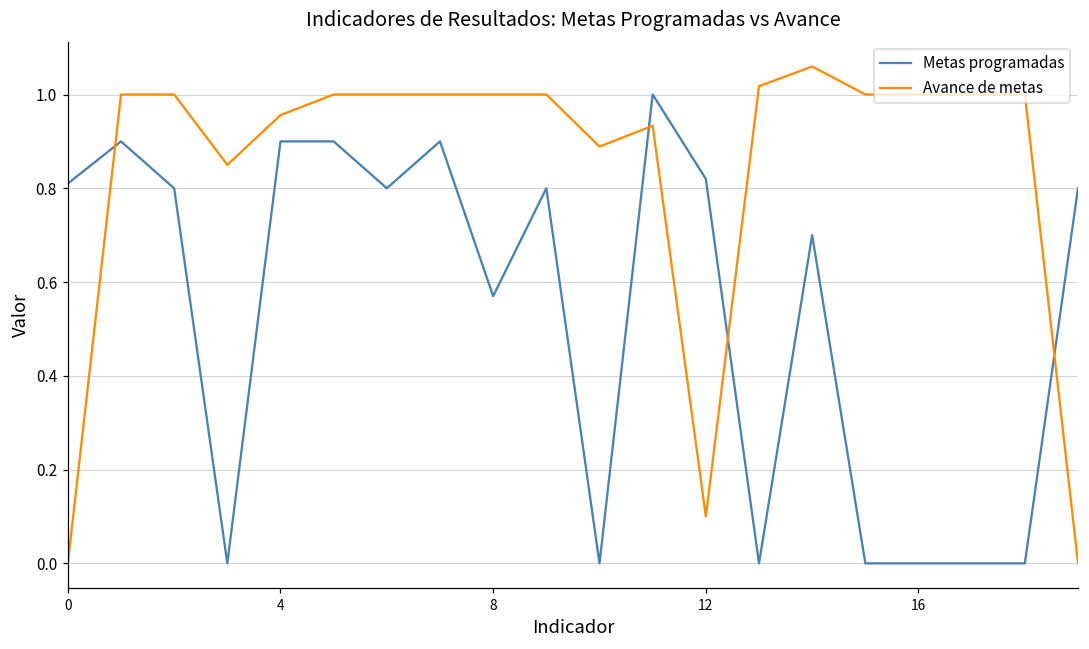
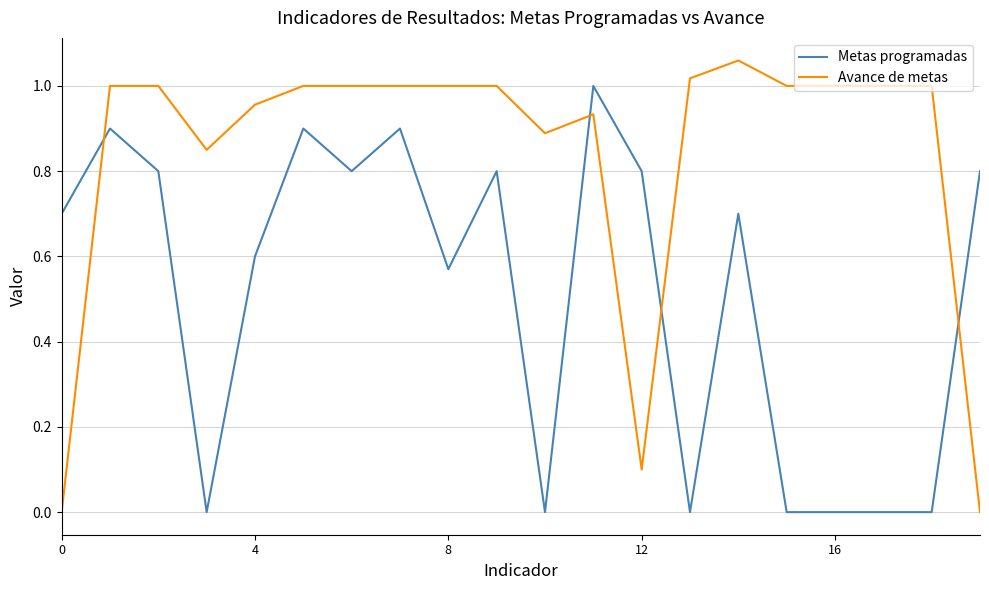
  {
    "Metas programadas": {
-     "0": 0.81,
-     "4": 0.90,
+     "0": 0.70,
+     "4": 0.60,
      "8": 0.57,
-     "12": 0.82,
+     "12": 0.80,
      "16": 0.00
    },
    "Avance de metas": {
      "0": 0.00,
      "4": 0.96,
      "8": 1.00,
      "12": 0.10
    }
  }
